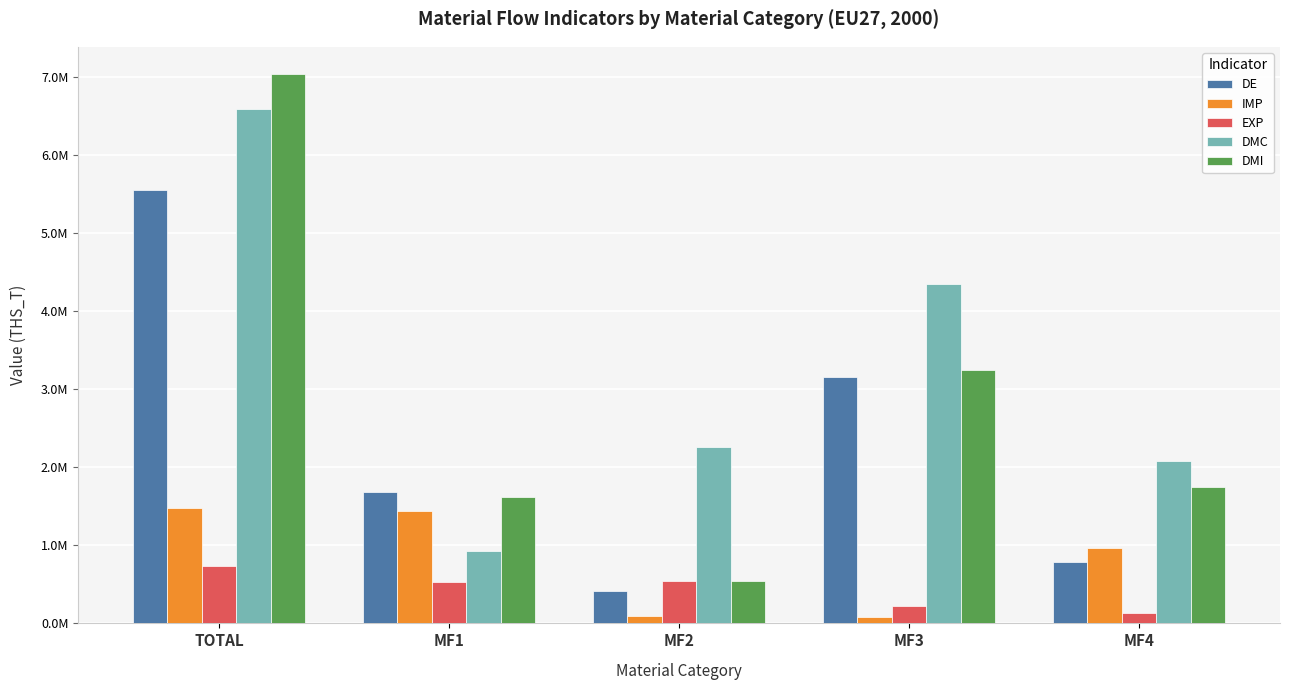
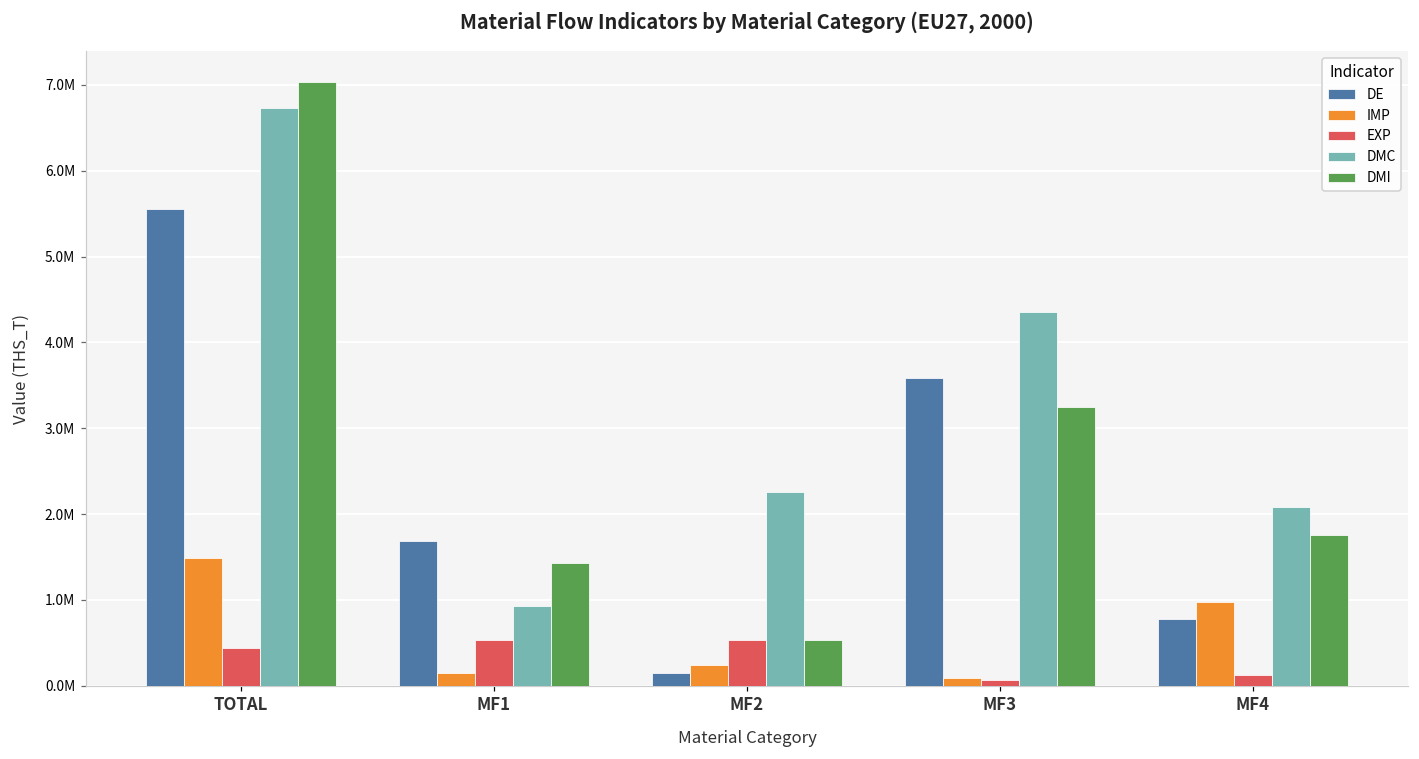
  {
    "DE": {
      "TOTAL": 5600000,
      "MF1": 1700000,
-     "MF2": 400000,
-     "MF3": 3200000,
+     "MF2": 200000,
+     "MF3": 3600000,
      "MF4": 800000
    },
    "IMP": {
      "TOTAL": 1500000,
-     "MF1": 1400000,
-     "MF2": 100000,
+     "MF1": 200000,
+     "MF2": 200000,
      "MF3": 100000,
      "MF4": 1000000
    },
    "EXP": {
-     "TOTAL": 700000,
+     "TOTAL": 400000,
      "MF1": 500000,
      "MF2": 500000,
-     "MF3": 200000,
+     "MF3": 100000,
      "MF4": 100000
    },
    "DMC": {
-     "TOTAL": 6600000,
+     "TOTAL": 6700000,
      "MF1": 900000,
      "MF2": 2300000,
      "MF3": 4400000,
      "MF4": 2100000
    },
    "DMI": {
      "TOTAL": 7000000,
-     "MF1": 1600000,
+     "MF1": 1400000,
      "MF2": 500000,
      "MF3": 3200000,
      "MF4": 1800000
    }
  }
